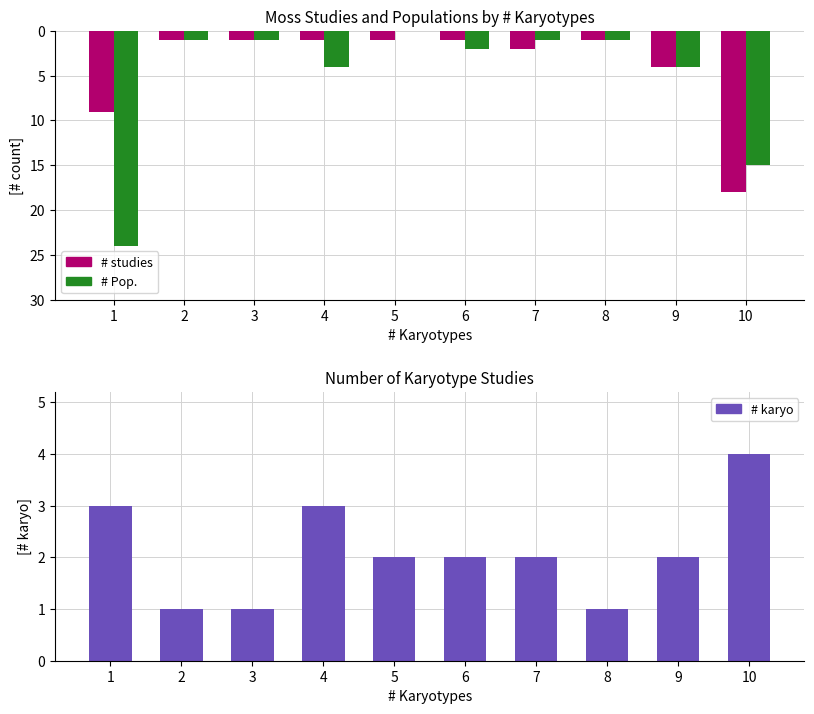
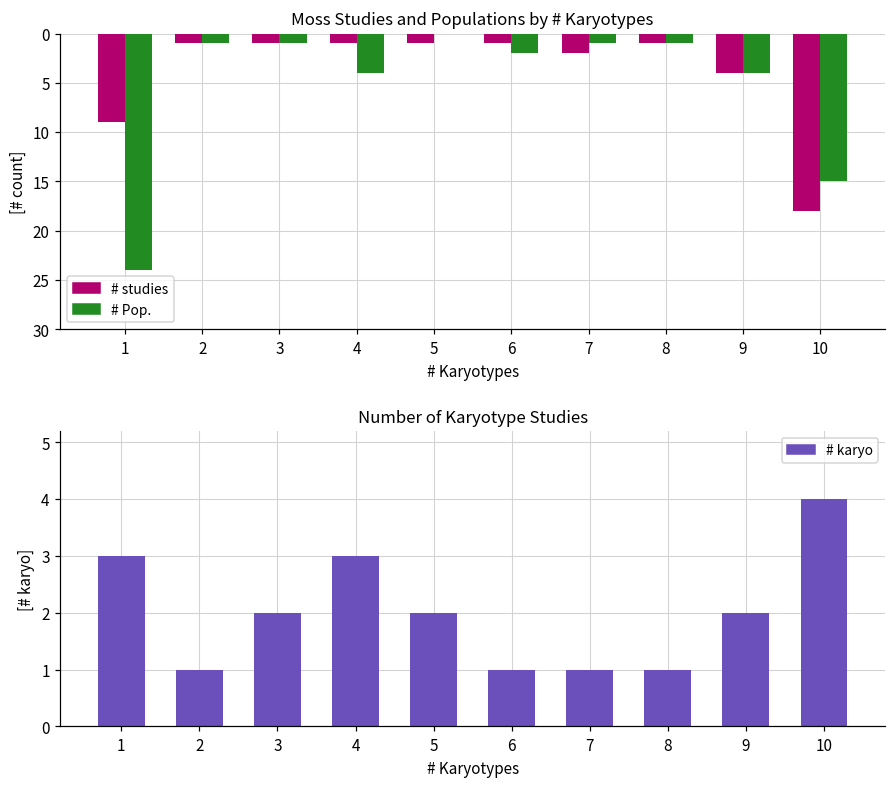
  {
    "Number of Karyotype Studies": {
      "1": 3,
      "2": 1,
-     "3": 1,
+     "3": 2,
      "4": 3,
      "5": 2,
-     "6": 2,
-     "7": 2,
+     "6": 1,
+     "7": 1,
      "8": 1,
      "9": 2,
      "10": 4
    }
  }
